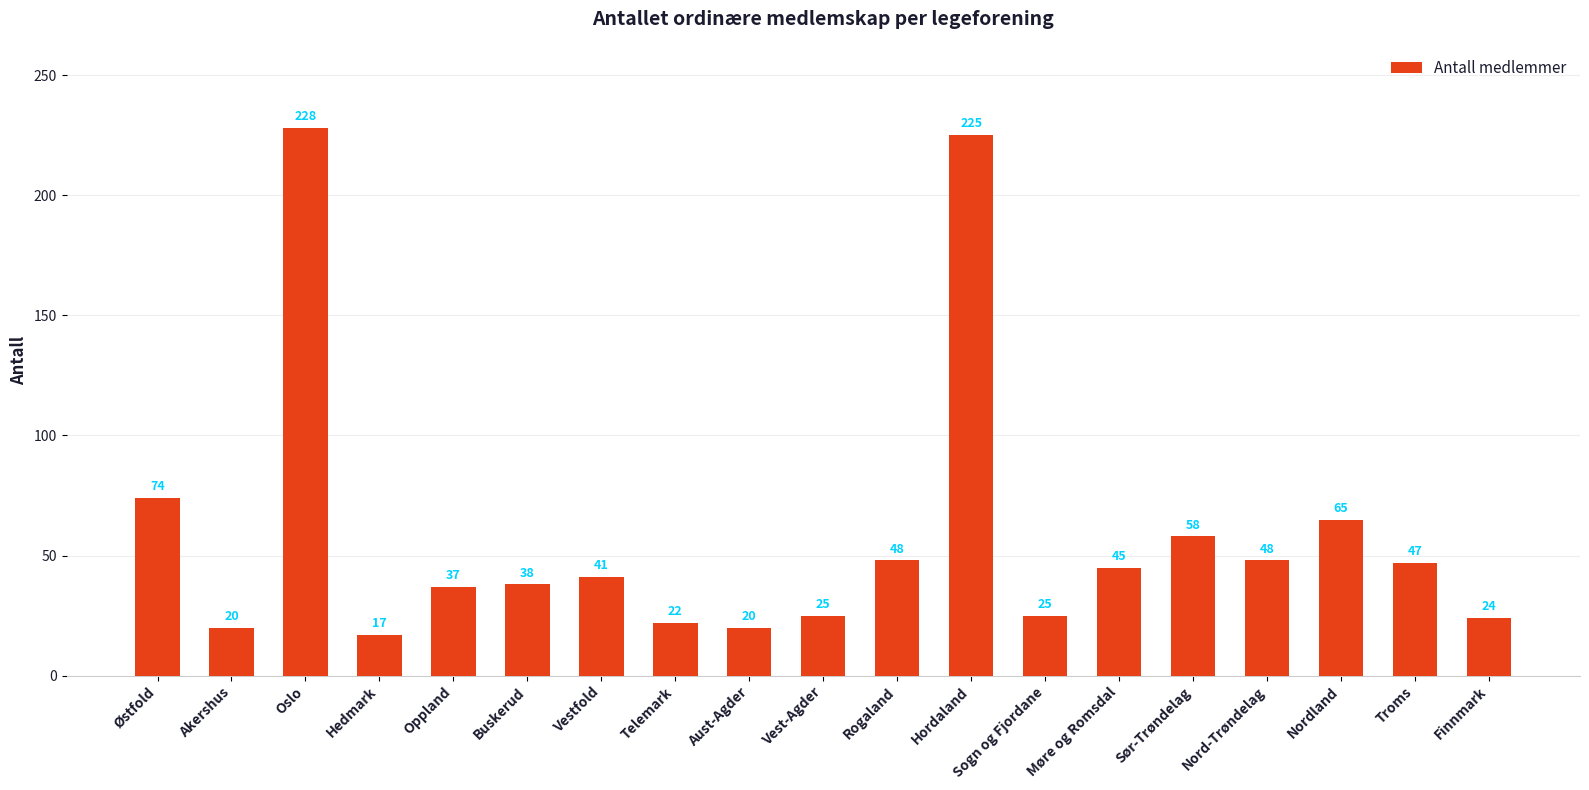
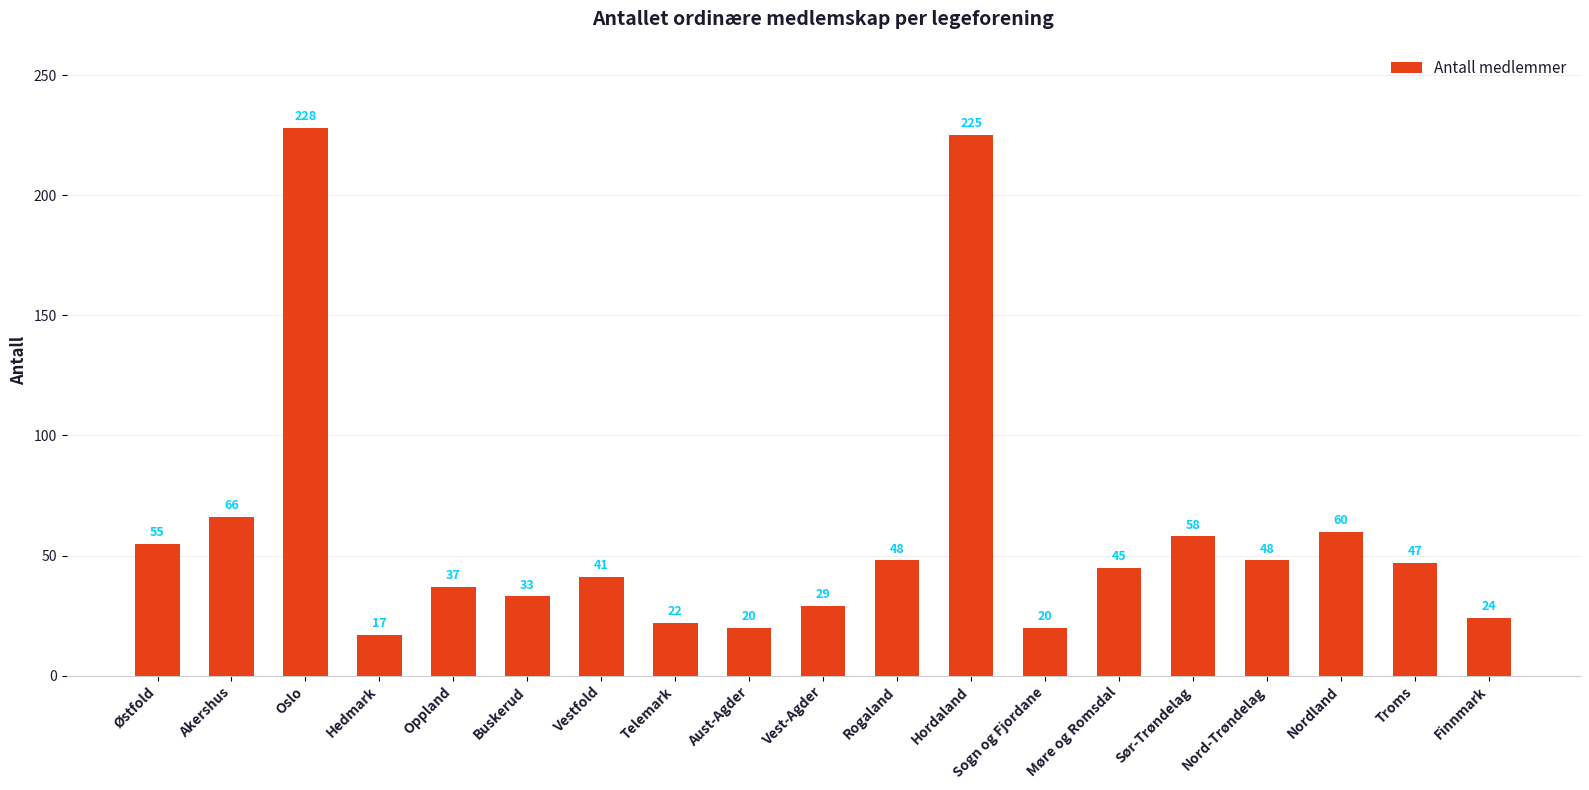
  {
-   "Østfold": 74,
-   "Akershus": 20,
+   "Østfold": 55,
+   "Akershus": 66,
    "Oslo": 228,
    "Hedmark": 17,
    "Oppland": 37,
-   "Buskerud": 38,
+   "Buskerud": 33,
    "Vestfold": 41,
    "Telemark": 22,
    "Aust-Agder": 20,
-   "Vest-Agder": 25,
+   "Vest-Agder": 29,
    "Rogaland": 48,
    "Hordaland": 225,
-   "Sogn og Fjordane": 25,
+   "Sogn og Fjordane": 20,
    "Møre og Romsdal": 45,
    "Sør-Trøndelag": 58,
    "Nord-Trøndelag": 48,
-   "Nordland": 65,
+   "Nordland": 60,
    "Troms": 47,
    "Finnmark": 24
  }
